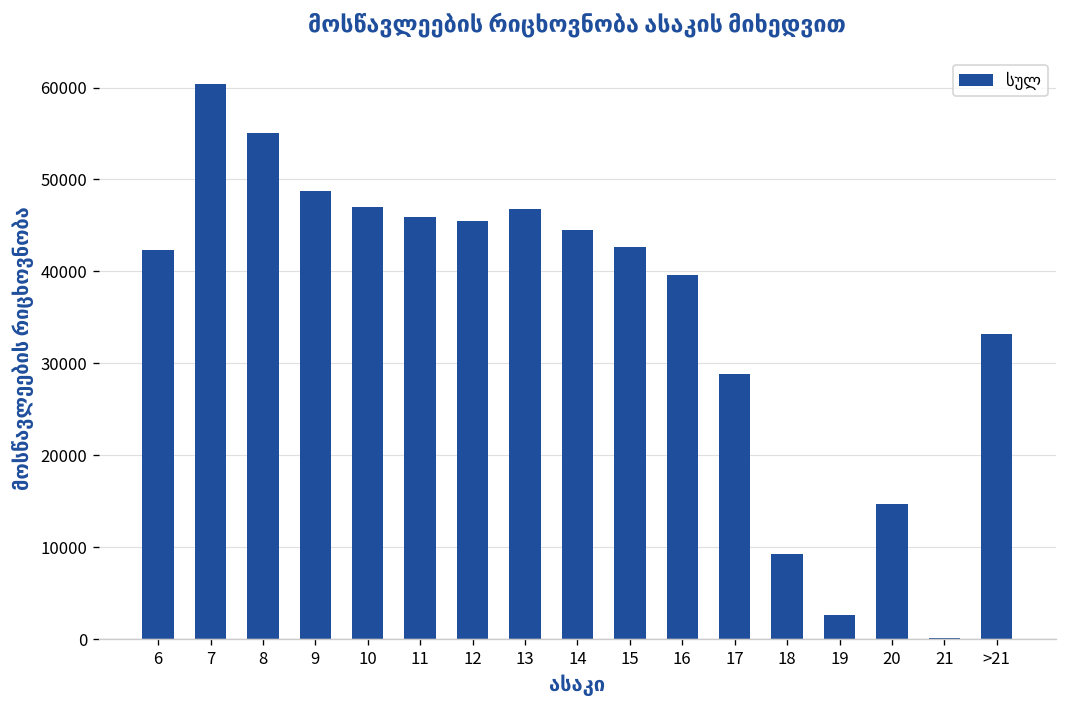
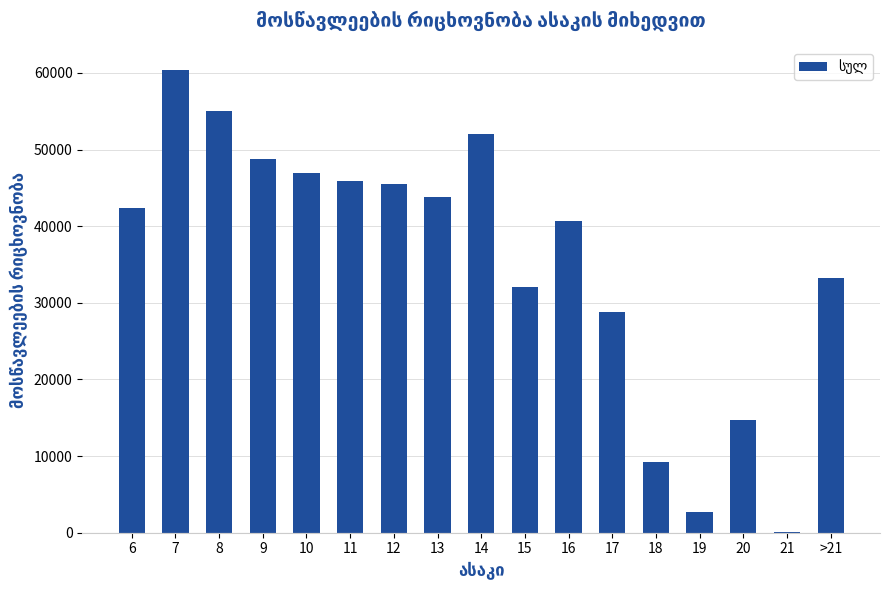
  {
    "6": 42000,
    "7": 60000,
    "8": 55000,
    "9": 49000,
    "10": 47000,
    "11": 46000,
    "12": 45000,
-   "13": 47000,
-   "14": 45000,
-   "15": 43000,
-   "16": 40000,
+   "13": 44000,
+   "14": 52000,
+   "15": 32000,
+   "16": 41000,
    "17": 29000,
    "18": 9000,
    "19": 3000,
    "20": 15000,
    ">21": 33000
  }
